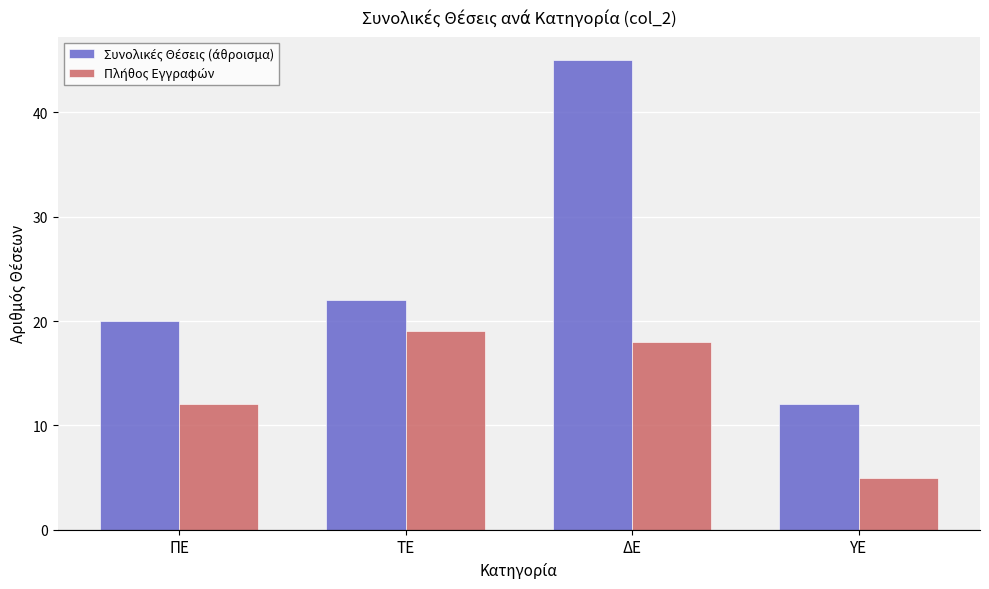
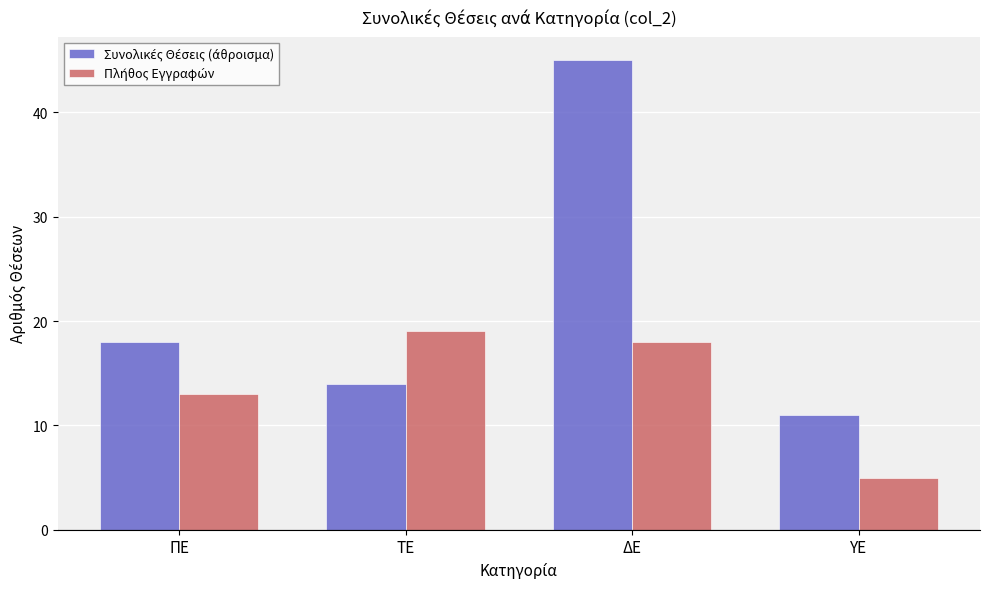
  {
    "Συνολικές Θέσεις (άθροισμα)": {
-     "ΠΕ": 20,
-     "ΤΕ": 22,
+     "ΠΕ": 18,
+     "ΤΕ": 14,
      "ΔΕ": 45,
-     "ΥΕ": 12
+     "ΥΕ": 11
    },
    "Πλήθος Εγγραφών": {
-     "ΠΕ": 12,
+     "ΠΕ": 13,
      "ΤΕ": 19,
      "ΔΕ": 18,
      "ΥΕ": 5
    }
  }
